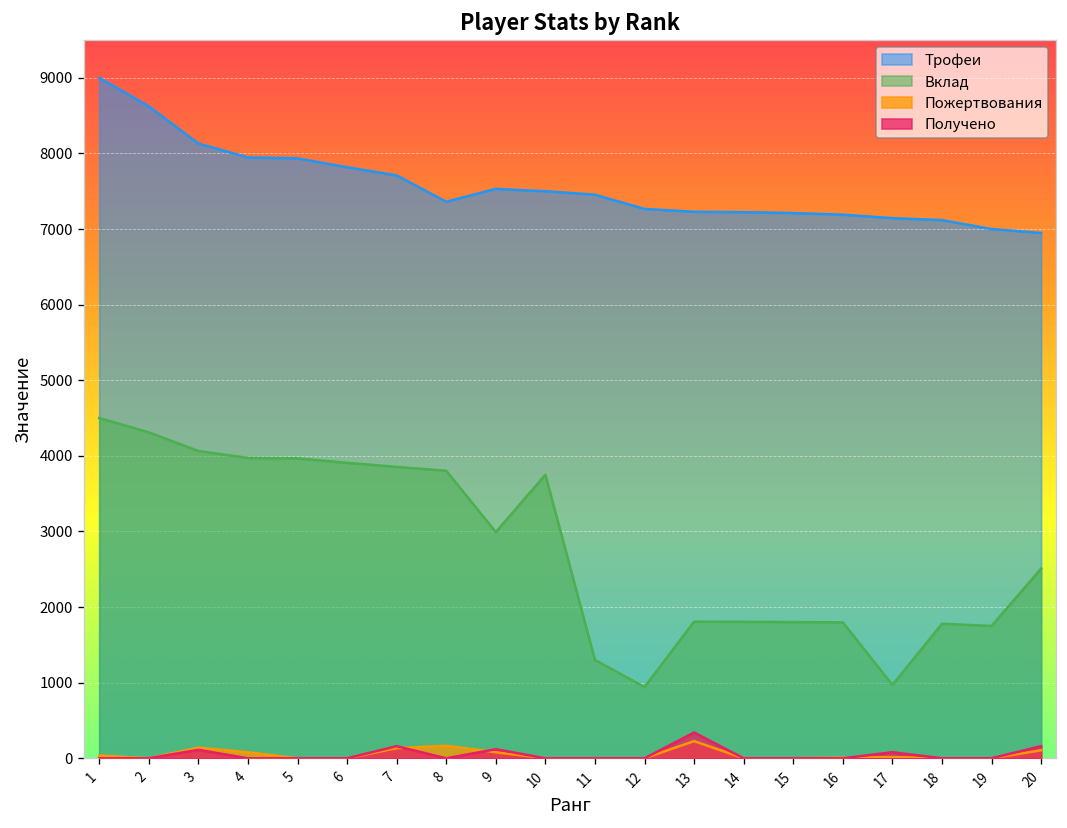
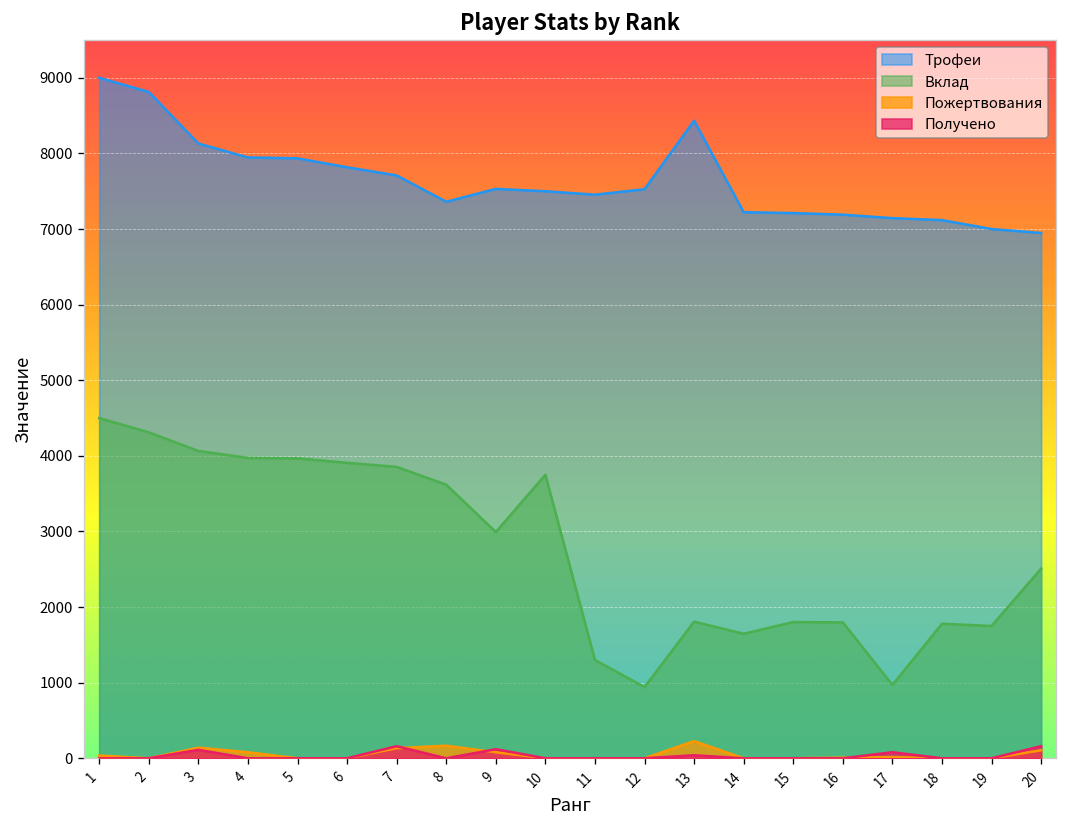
  {
    "Трофеи": {
      "1": 9000,
-     "2": 8600,
+     "2": 8800,
      "3": 8100,
      "4": 7900,
      "5": 7900,
      "6": 7800,
      "7": 7700,
      "8": 7400,
      "9": 7500,
      "10": 7500,
      "11": 7500,
-     "12": 7300,
-     "13": 7200,
+     "12": 7500,
+     "13": 8400,
      "14": 7200,
      "15": 7200,
      "16": 7200,
      "17": 7100,
      "18": 7100,
      "19": 7000,
      "20": 6900
    },
    "Вклад": {
      "1": 4500,
      "2": 4300,
      "3": 4100,
      "4": 4000,
      "5": 4000,
      "6": 3900,
      "7": 3900,
-     "8": 3800,
+     "8": 3600,
      "9": 3000,
      "10": 3800,
      "11": 1300,
      "12": 900,
      "13": 1800,
-     "14": 1800,
+     "14": 1600,
      "15": 1800,
      "16": 1800,
      "17": 1000,
      "18": 1800,
      "19": 1800,
      "20": 2500
    },
    "Пожертвования": {
      "4": 100,
      "8": 200,
      "9": 100,
      "13": 200,
      "17": 0,
      "20": 100
    },
    "Получено": {
      "4": 0,
      "8": 0,
      "9": 100,
-     "13": 300,
+     "13": 0,
      "17": 100,
      "20": 200
    }
  }
